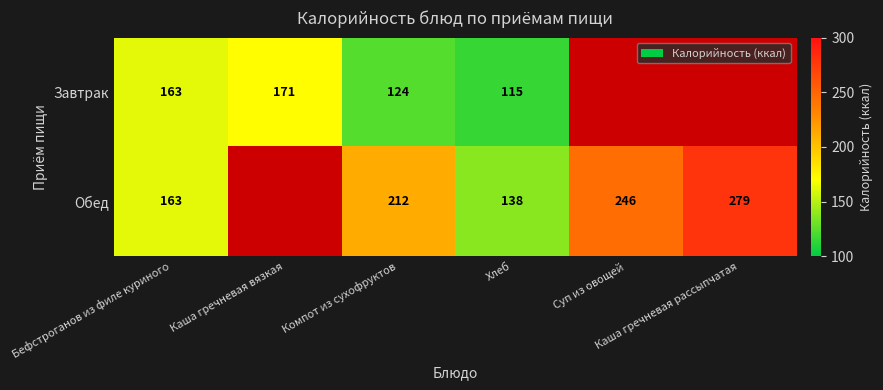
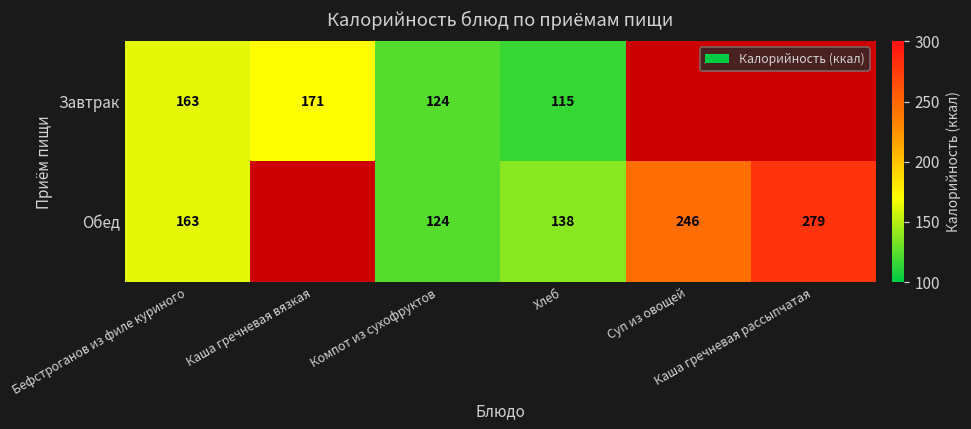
  {
    "Завтрак": {
      "Бефстроганов из филе куриного": 163,
      "Каша гречневая вязкая": 171,
      "Компот из сухофруктов": 124,
      "Хлеб": 115
    },
    "Обед": {
      "Бефстроганов из филе куриного": 163,
-     "Компот из сухофруктов": 212,
+     "Компот из сухофруктов": 124,
      "Хлеб": 138,
      "Суп из овощей": 246,
      "Каша гречневая рассыпчатая": 279
    }
  }
